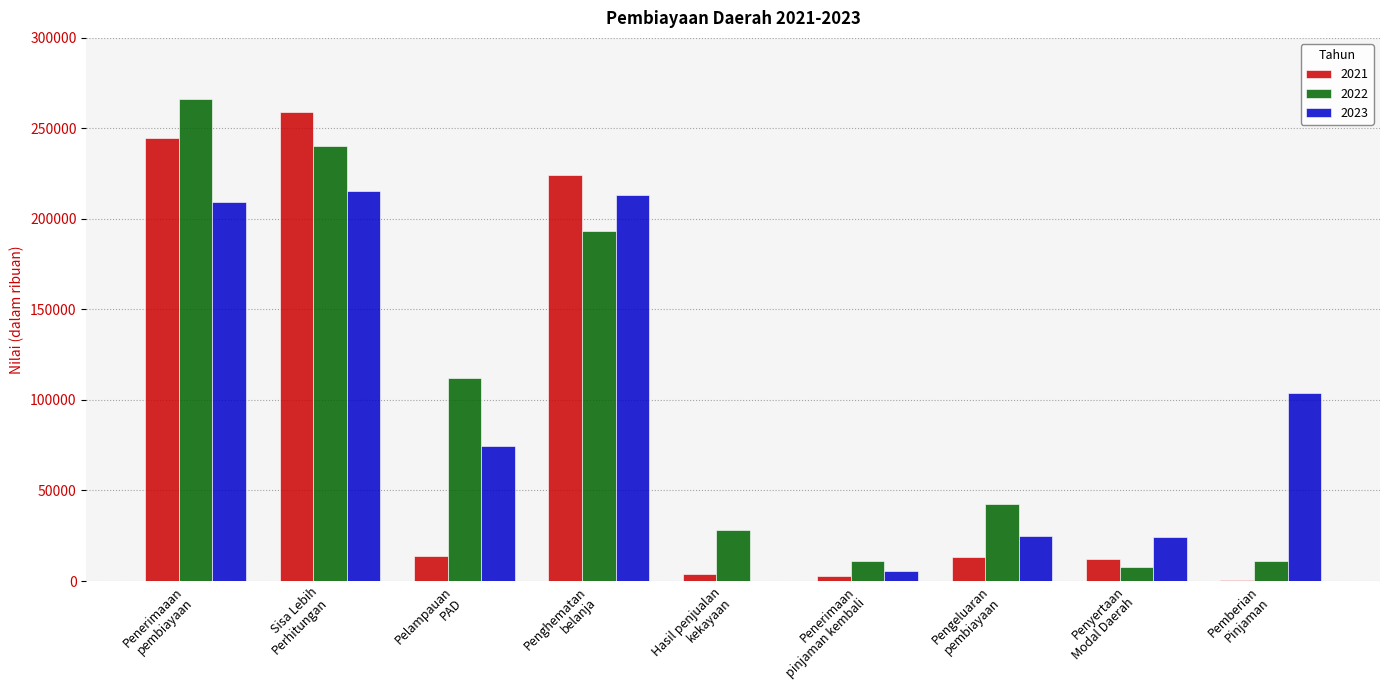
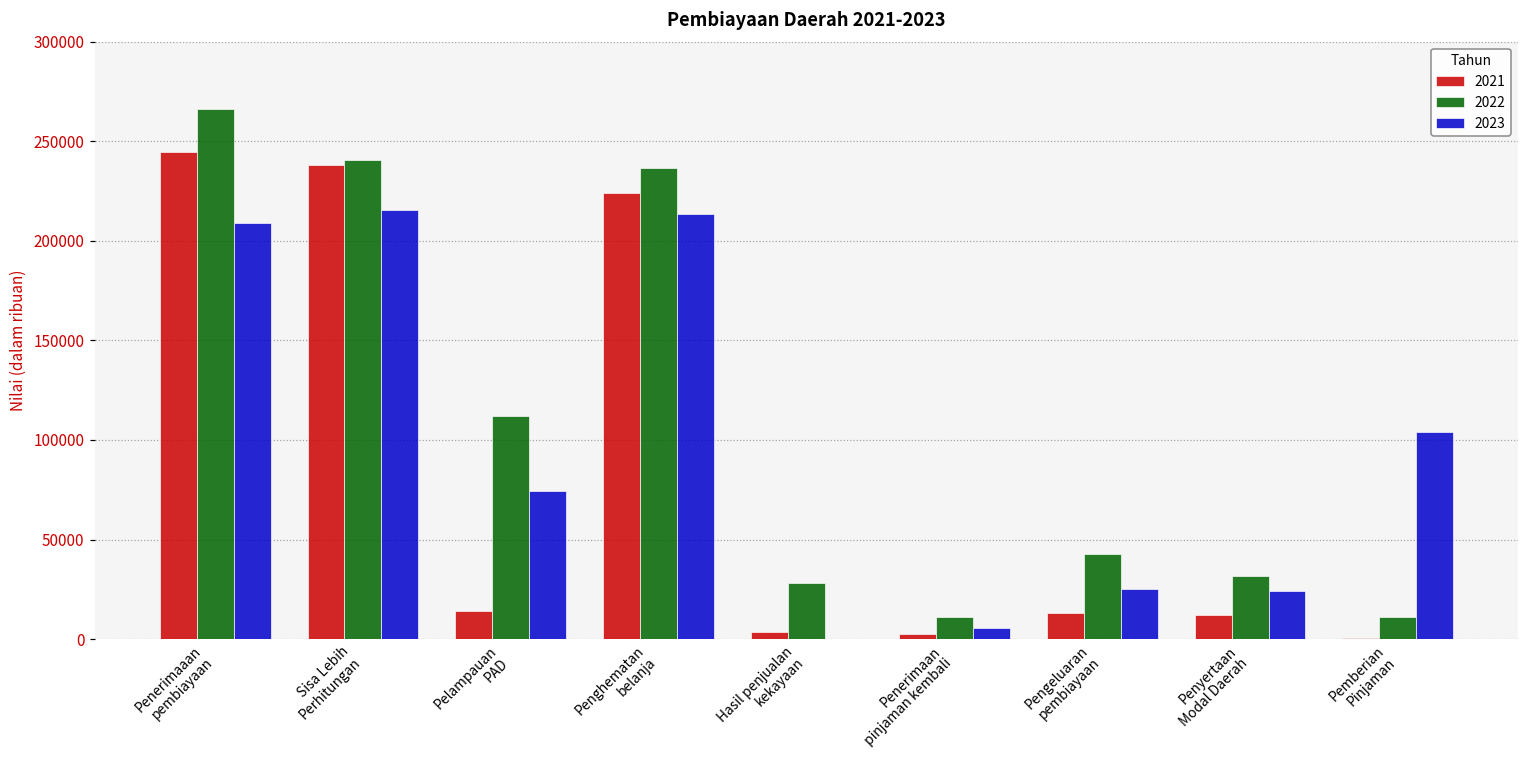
  {
    "2021": {
      "Penerimaaan pembiayaan": 245000,
-     "Sisa Lebih Perhitungan": 259000,
+     "Sisa Lebih Perhitungan": 238000,
      "Pelampauan PAD": 14000,
      "Penghematan belanja": 224000,
      "Hasil penjualan kekayaan": 4000,
      "Penerimaan pinjaman kembali": 3000,
      "Pengeluaran pembiayaan": 13000,
      "Penyertaan Modal Daerah": 12000
    },
    "2022": {
      "Penerimaaan pembiayaan": 266000,
      "Sisa Lebih Perhitungan": 241000,
      "Pelampauan PAD": 112000,
-     "Penghematan belanja": 194000,
+     "Penghematan belanja": 237000,
      "Hasil penjualan kekayaan": 28000,
      "Penerimaan pinjaman kembali": 11000,
      "Pengeluaran pembiayaan": 43000,
-     "Penyertaan Modal Daerah": 7000,
+     "Penyertaan Modal Daerah": 32000,
      "Pemberian Pinjaman": 11000
    },
    "2023": {
      "Penerimaaan pembiayaan": 209000,
      "Sisa Lebih Perhitungan": 216000,
      "Pelampauan PAD": 74000,
      "Penghematan belanja": 213000,
      "Hasil penjualan kekayaan": 0,
      "Penerimaan pinjaman kembali": 6000,
      "Pengeluaran pembiayaan": 25000,
      "Penyertaan Modal Daerah": 24000,
      "Pemberian Pinjaman": 104000
    }
  }
